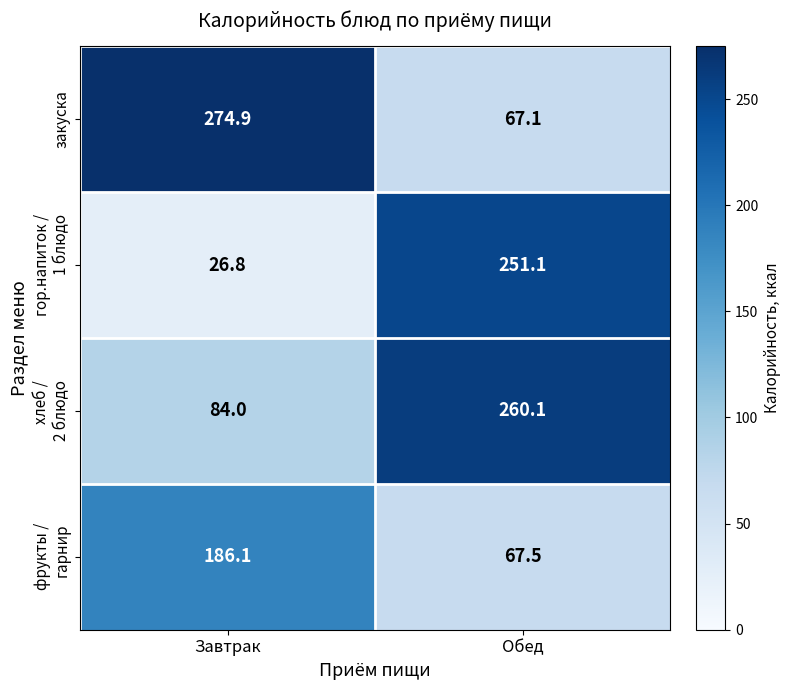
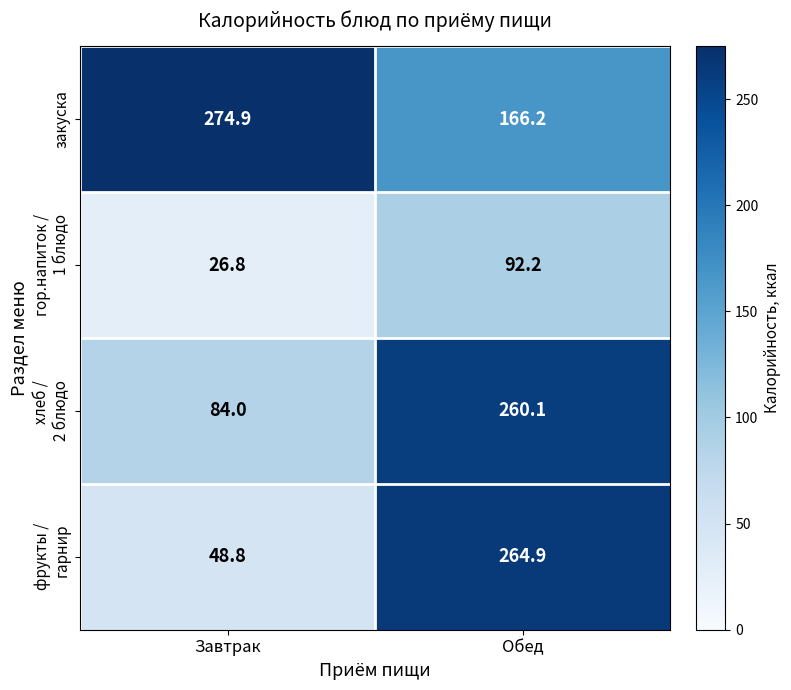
  {
    "закуска": {
      "Завтрак": 274.9,
-     "Обед": 67.1
+     "Обед": 166.2
    },
    "гор.напиток / 1 блюдо": {
      "Завтрак": 26.8,
-     "Обед": 251.1
+     "Обед": 92.2
    },
    "хлеб / 2 блюдо": {
      "Завтрак": 84.0,
      "Обед": 260.1
    },
    "фрукты / гарнир": {
-     "Завтрак": 186.1,
-     "Обед": 67.5
+     "Завтрак": 48.8,
+     "Обед": 264.9
    }
  }
